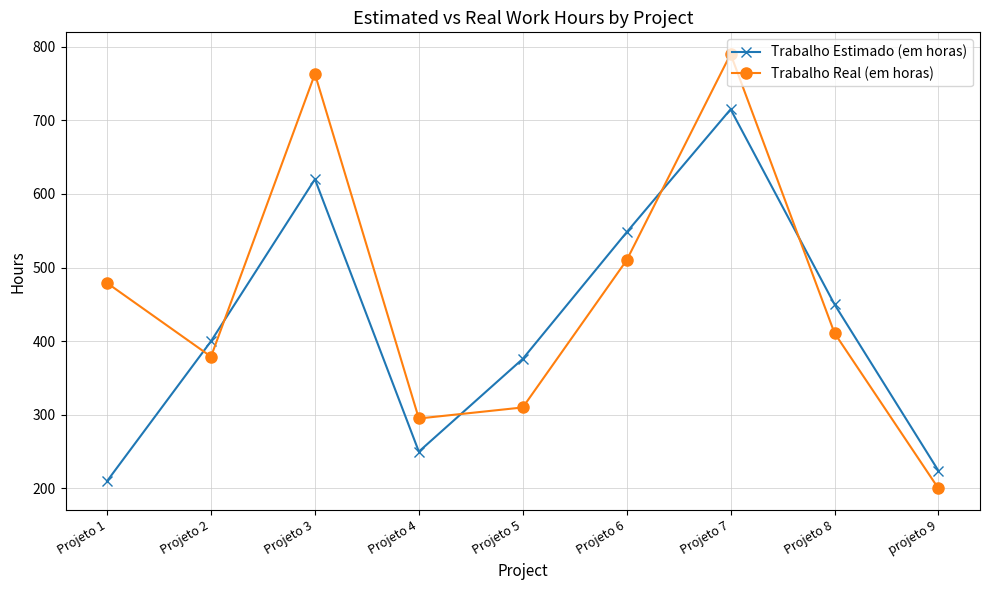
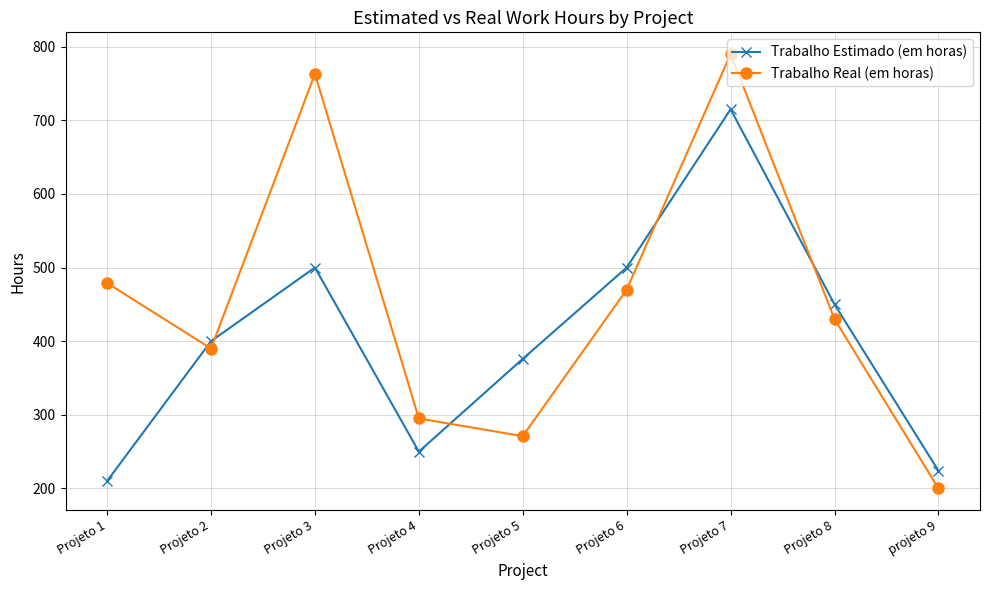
  {
    "Trabalho Estimado (em horas)": {
      "Projeto 1": 210,
      "Projeto 2": 400,
-     "Projeto 3": 620,
+     "Projeto 3": 500,
      "Projeto 4": 250,
      "Projeto 5": 380,
-     "Projeto 6": 550,
+     "Projeto 6": 500,
      "Projeto 7": 720,
      "Projeto 8": 450,
      "projeto 9": 220
    },
    "Trabalho Real (em horas)": {
      "Projeto 1": 480,
-     "Projeto 2": 380,
+     "Projeto 2": 390,
      "Projeto 3": 760,
      "Projeto 4": 300,
-     "Projeto 5": 310,
-     "Projeto 6": 510,
-     "Projeto 8": 410,
+     "Projeto 5": 270,
+     "Projeto 6": 470,
+     "Projeto 8": 430,
      "projeto 9": 200
    }
  }
